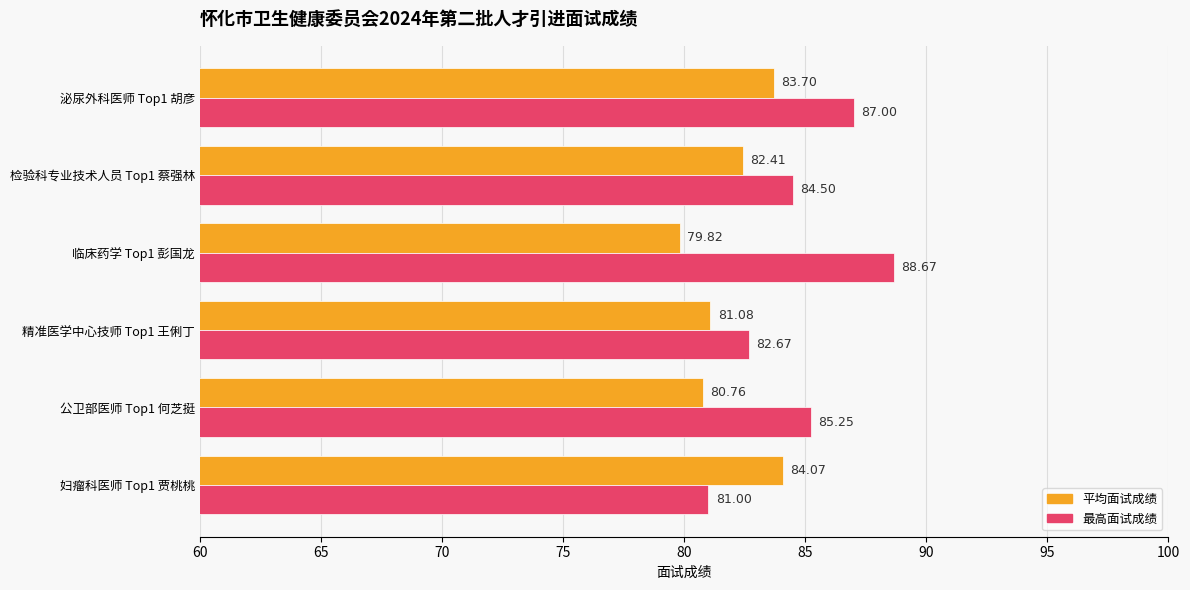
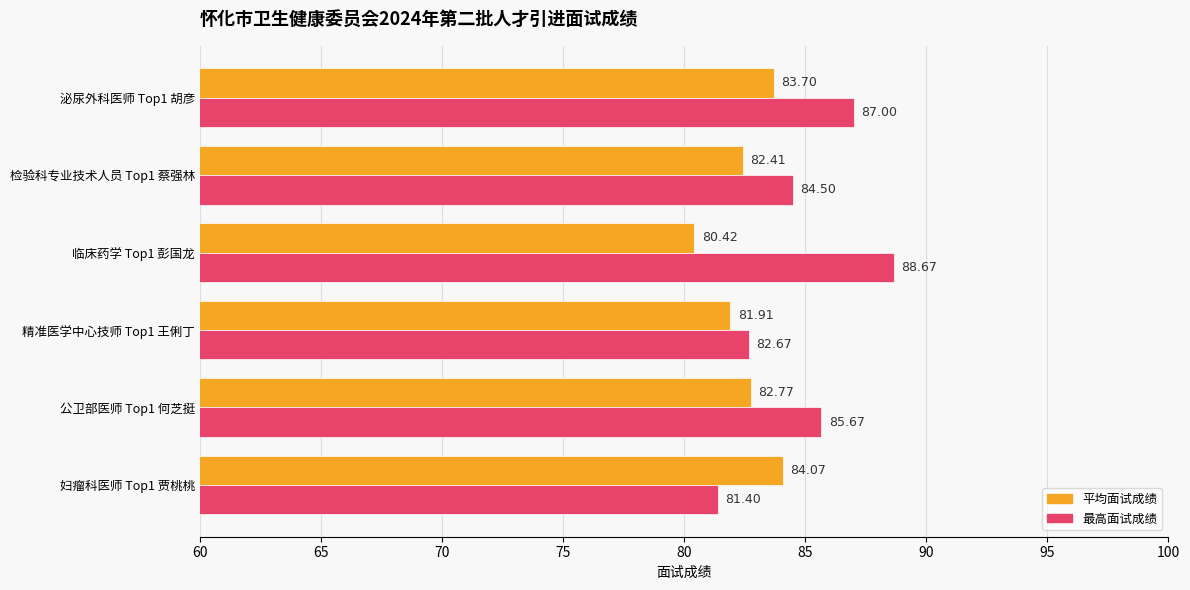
  {
    "平均面试成绩": {
      "泌尿外科医师 Top1 胡彦": 83.70,
      "检验科专业技术人员 Top1 蔡强林": 82.41,
-     "临床药学 Top1 彭国龙": 79.82,
-     "精准医学中心技师 Top1 王俐丁": 81.08,
-     "公卫部医师 Top1 何芝挺": 80.76,
+     "临床药学 Top1 彭国龙": 80.42,
+     "精准医学中心技师 Top1 王俐丁": 81.91,
+     "公卫部医师 Top1 何芝挺": 82.77,
      "妇瘤科医师 Top1 贾桃桃": 84.07
    },
    "最高面试成绩": {
      "泌尿外科医师 Top1 胡彦": 87.00,
      "检验科专业技术人员 Top1 蔡强林": 84.50,
      "临床药学 Top1 彭国龙": 88.67,
      "精准医学中心技师 Top1 王俐丁": 82.67,
-     "公卫部医师 Top1 何芝挺": 85.25,
-     "妇瘤科医师 Top1 贾桃桃": 81.00
+     "公卫部医师 Top1 何芝挺": 85.67,
+     "妇瘤科医师 Top1 贾桃桃": 81.40
    }
  }
